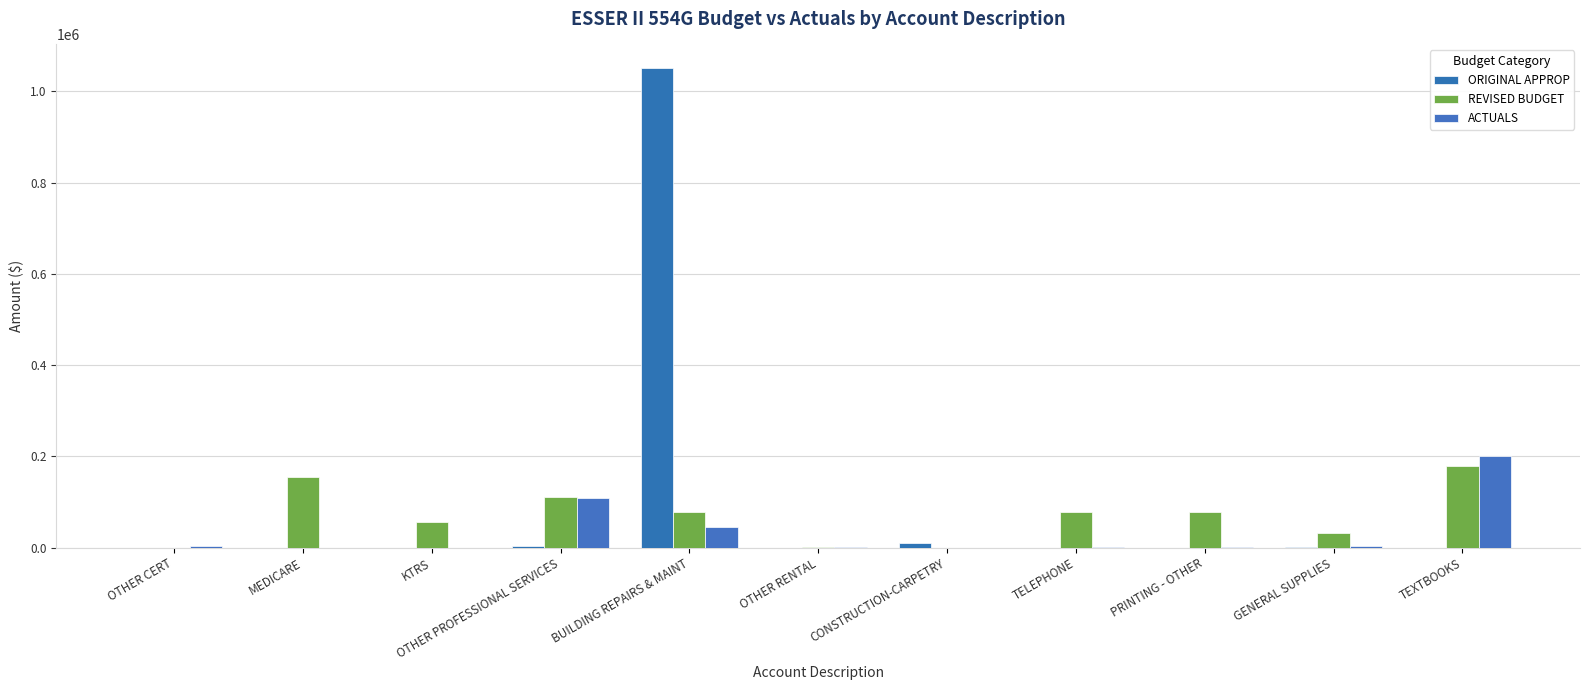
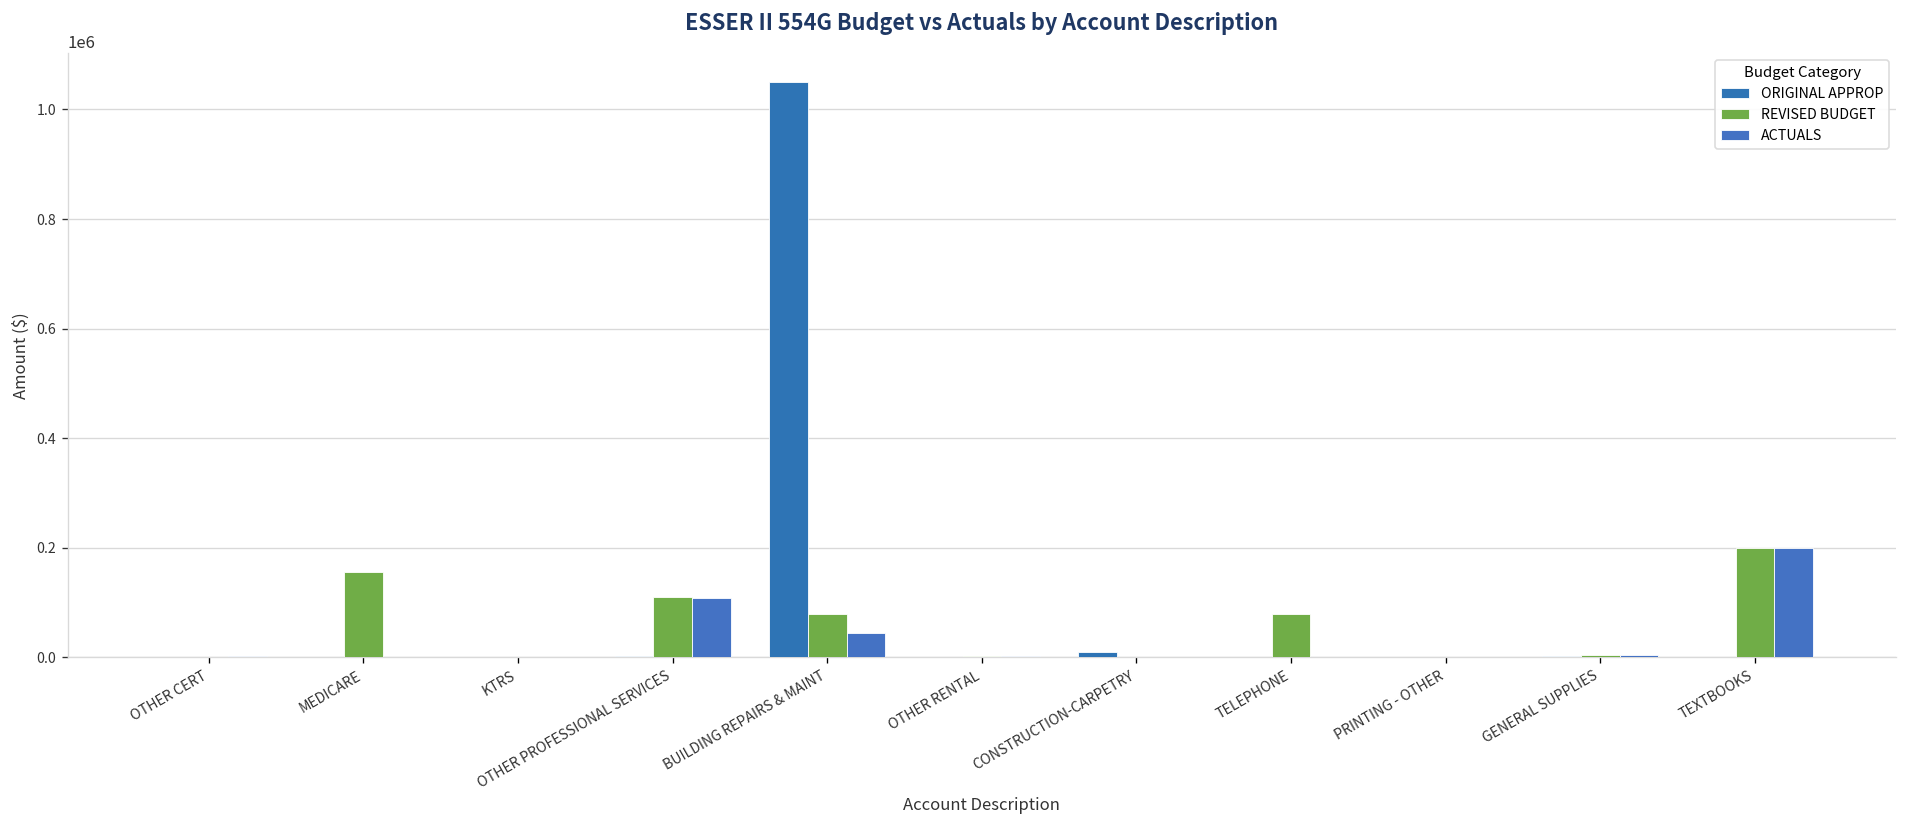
  {
    "REVISED BUDGET": {
      "OTHER CERT": 0,
      "MEDICARE": 150000,
-     "KTRS": 60000,
+     "KTRS": 0,
      "OTHER PROFESSIONAL SERVICES": 110000,
      "BUILDING REPAIRS & MAINT": 80000,
      "CONSTRUCTION-CARPETRY": 0,
      "TELEPHONE": 80000,
-     "PRINTING - OTHER": 80000,
-     "GENERAL SUPPLIES": 30000,
-     "TEXTBOOKS": 180000
+     "PRINTING - OTHER": 0,
+     "GENERAL SUPPLIES": 0,
+     "TEXTBOOKS": 200000
    }
  }
